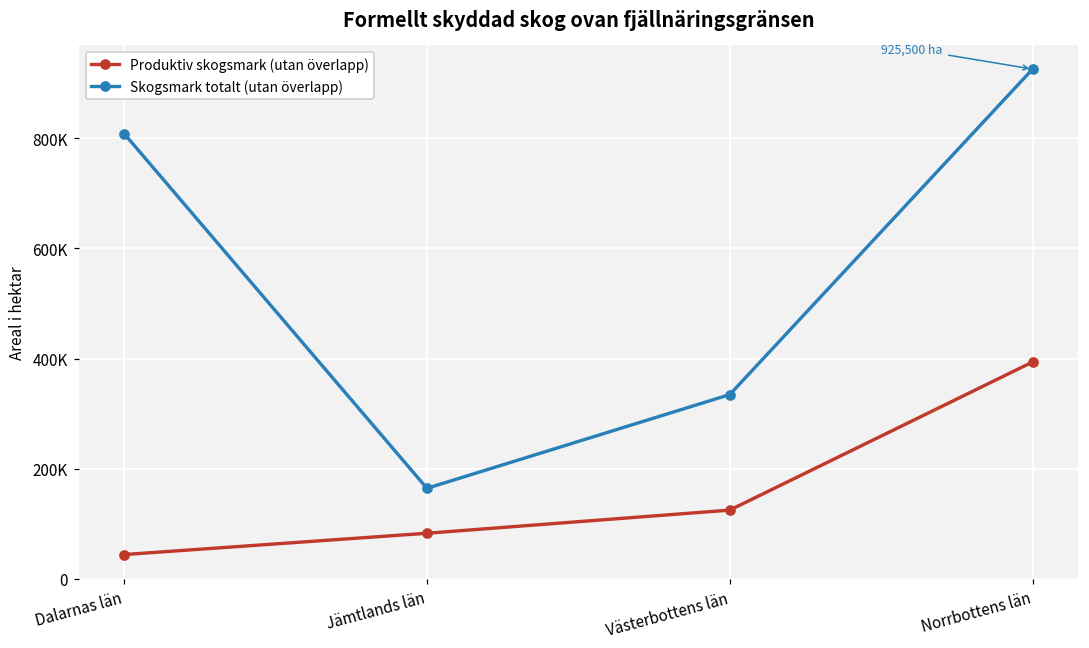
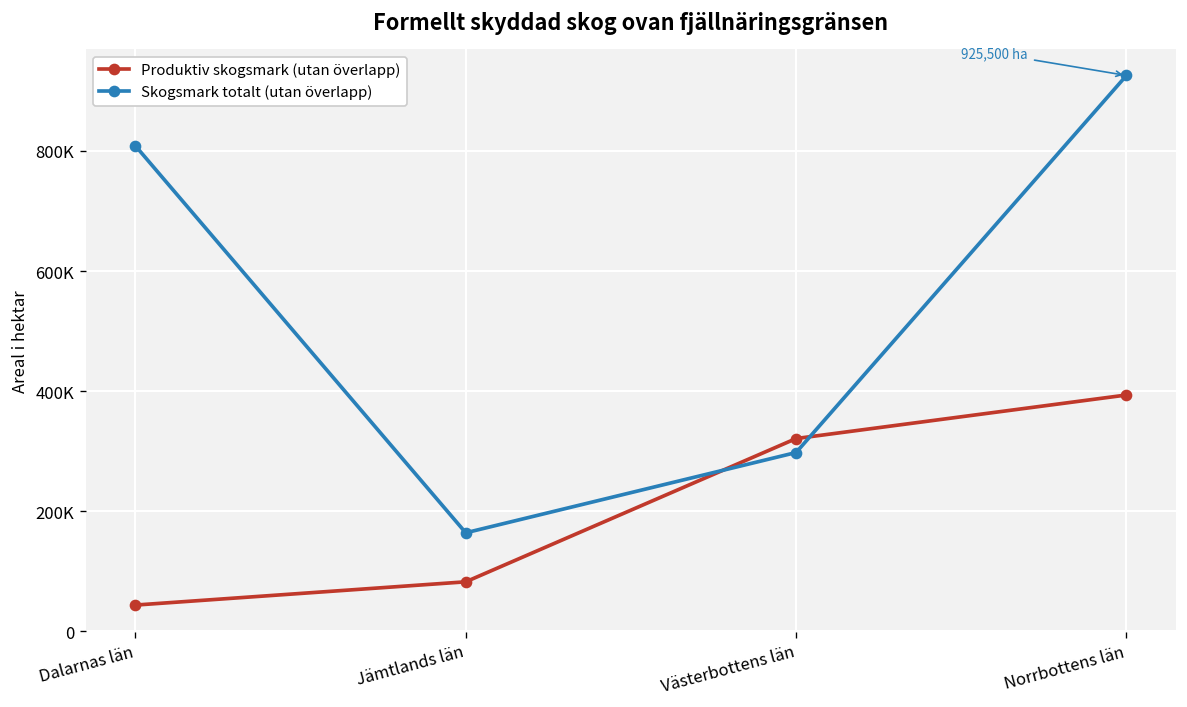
  {
    "Produktiv skogsmark (utan överlapp)": {
      "Dalarnas län": 40000,
      "Jämtlands län": 80000,
-     "Västerbottens län": 120000,
+     "Västerbottens län": 320000,
      "Norrbottens län": 390000
    },
    "Skogsmark totalt (utan överlapp)": {
      "Dalarnas län": 810000,
      "Jämtlands län": 160000,
-     "Västerbottens län": 330000
+     "Västerbottens län": 300000
    }
  }
